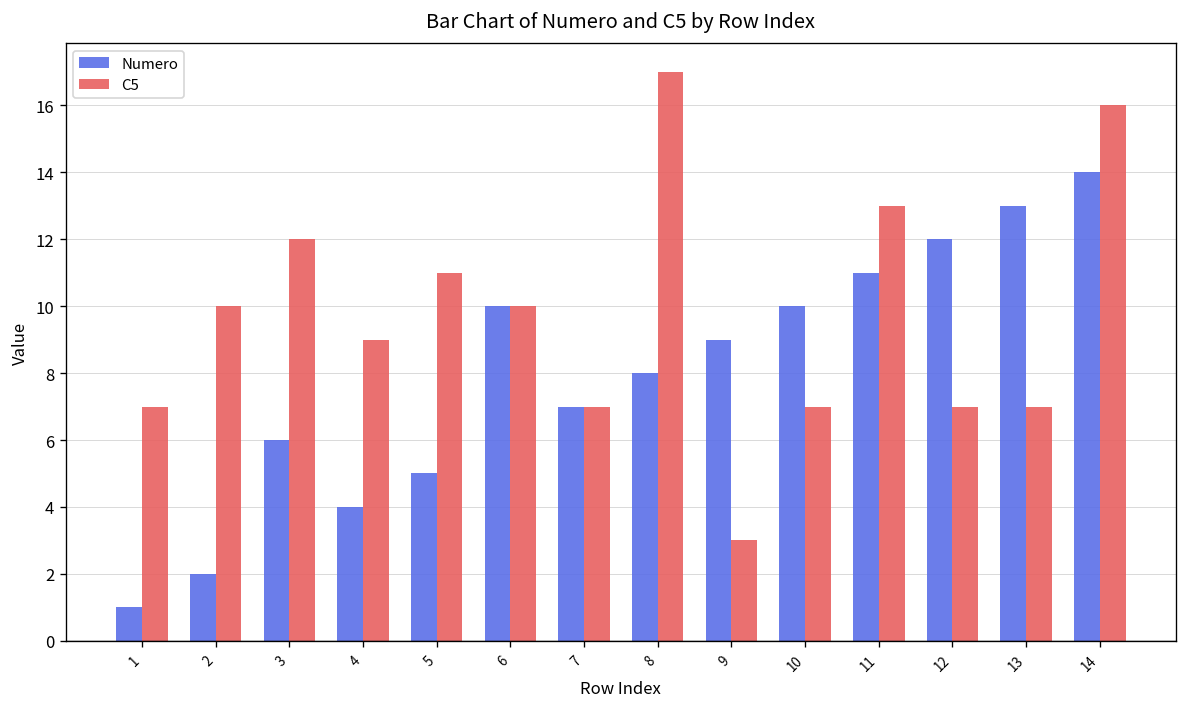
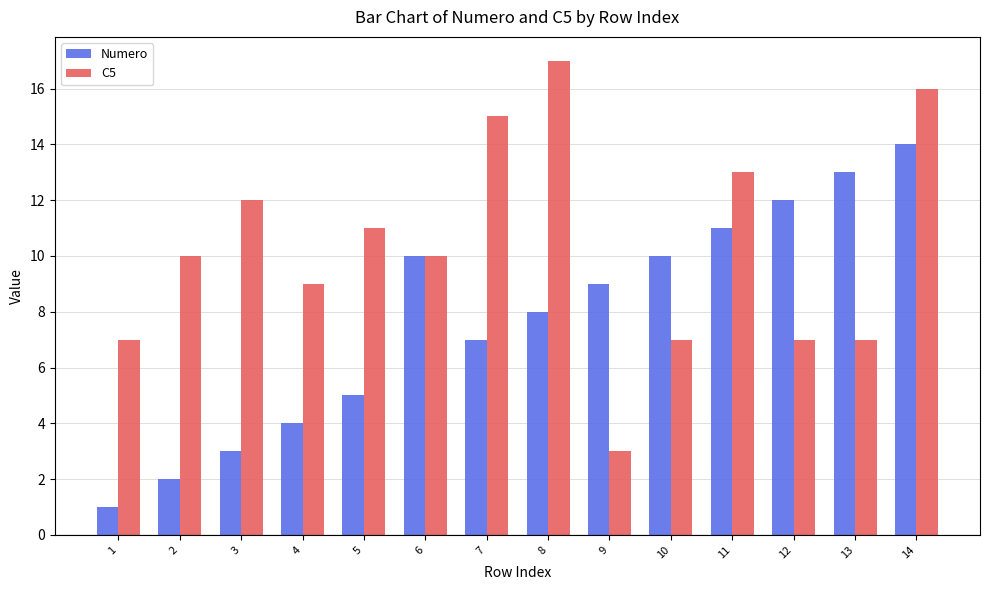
  {
    "Numero": {
      "1": 1,
      "2": 2,
-     "3": 6,
+     "3": 3,
      "4": 4,
      "5": 5,
      "6": 10,
      "7": 7,
      "8": 8,
      "9": 9,
      "10": 10,
      "11": 11,
      "12": 12,
      "13": 13,
      "14": 14
    },
    "C5": {
      "1": 7,
      "2": 10,
      "3": 12,
      "4": 9,
      "5": 11,
      "6": 10,
-     "7": 7,
+     "7": 15,
      "8": 17,
      "9": 3,
      "10": 7,
      "11": 13,
      "12": 7,
      "13": 7,
      "14": 16
    }
  }
